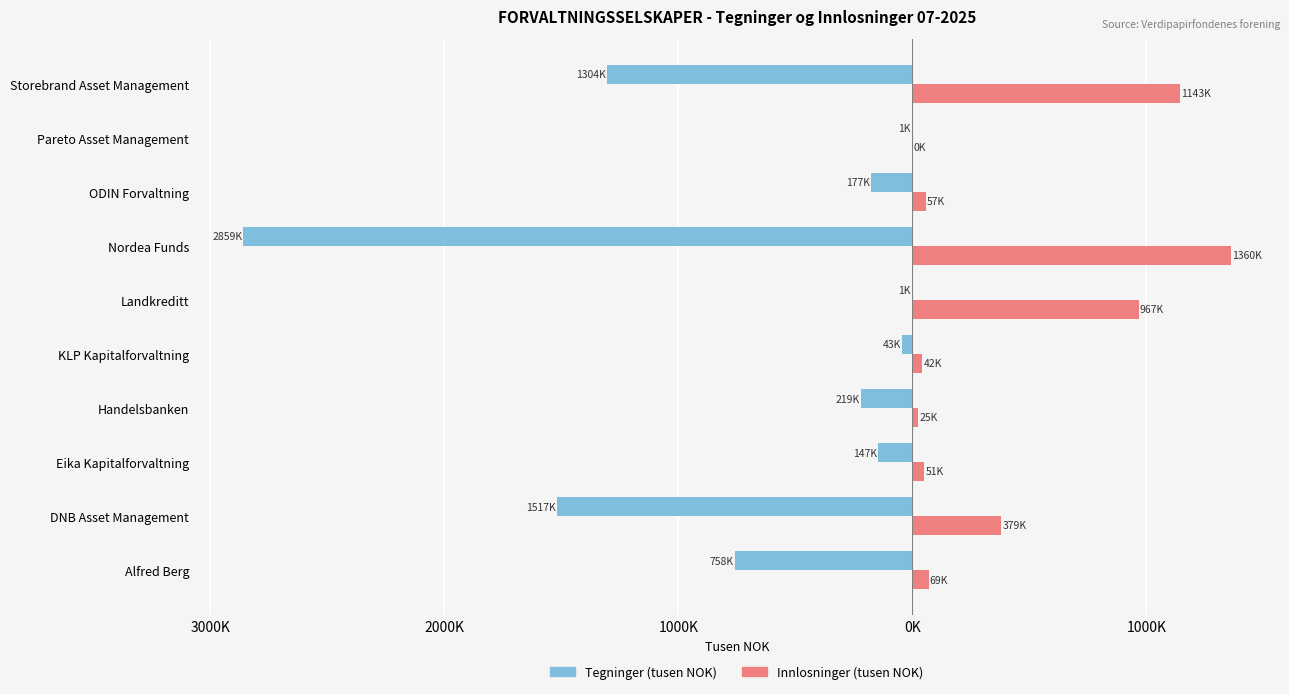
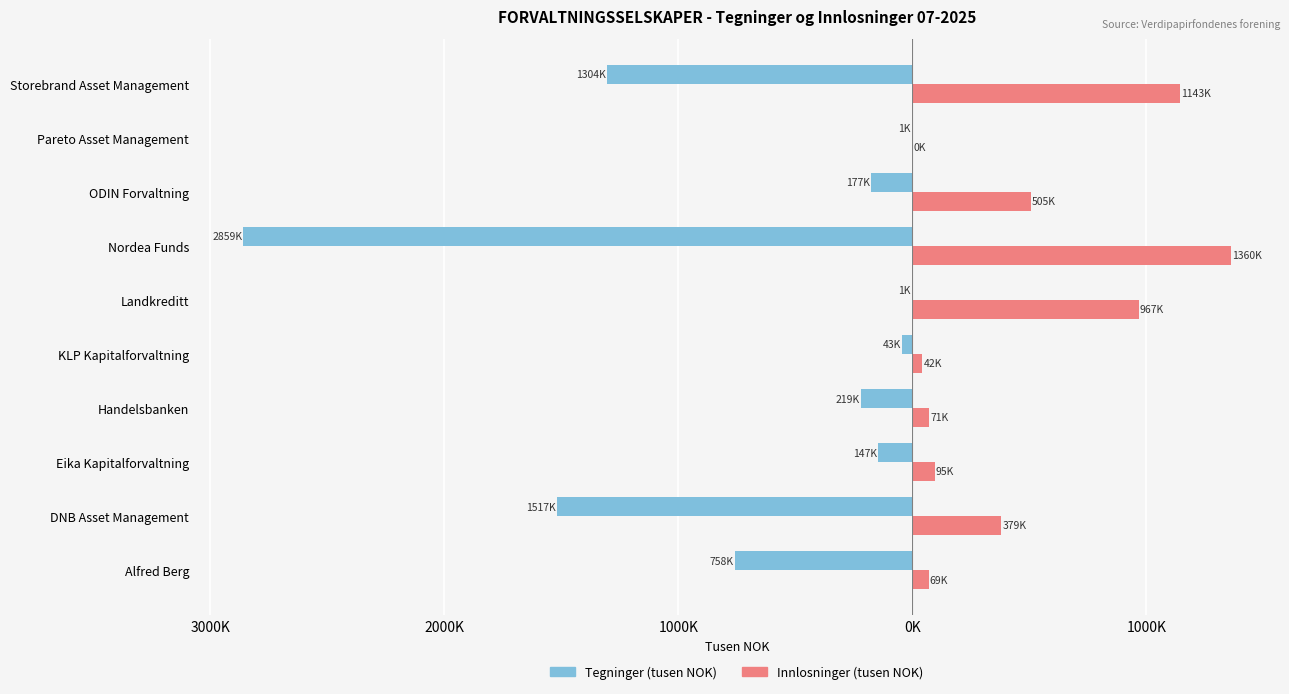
  {
    "Innlosninger (tusen NOK)": {
      "Storebrand Asset Management": "1143K",
-     "ODIN Forvaltning": "57K",
+     "ODIN Forvaltning": "505K",
      "Nordea Funds": "1360K",
      "Landkreditt": "967K",
      "KLP Kapitalforvaltning": "42K",
-     "Handelsbanken": "25K",
-     "Eika Kapitalforvaltning": "51K",
+     "Handelsbanken": "71K",
+     "Eika Kapitalforvaltning": "95K",
      "DNB Asset Management": "379K",
      "Alfred Berg": "69K"
    }
  }
